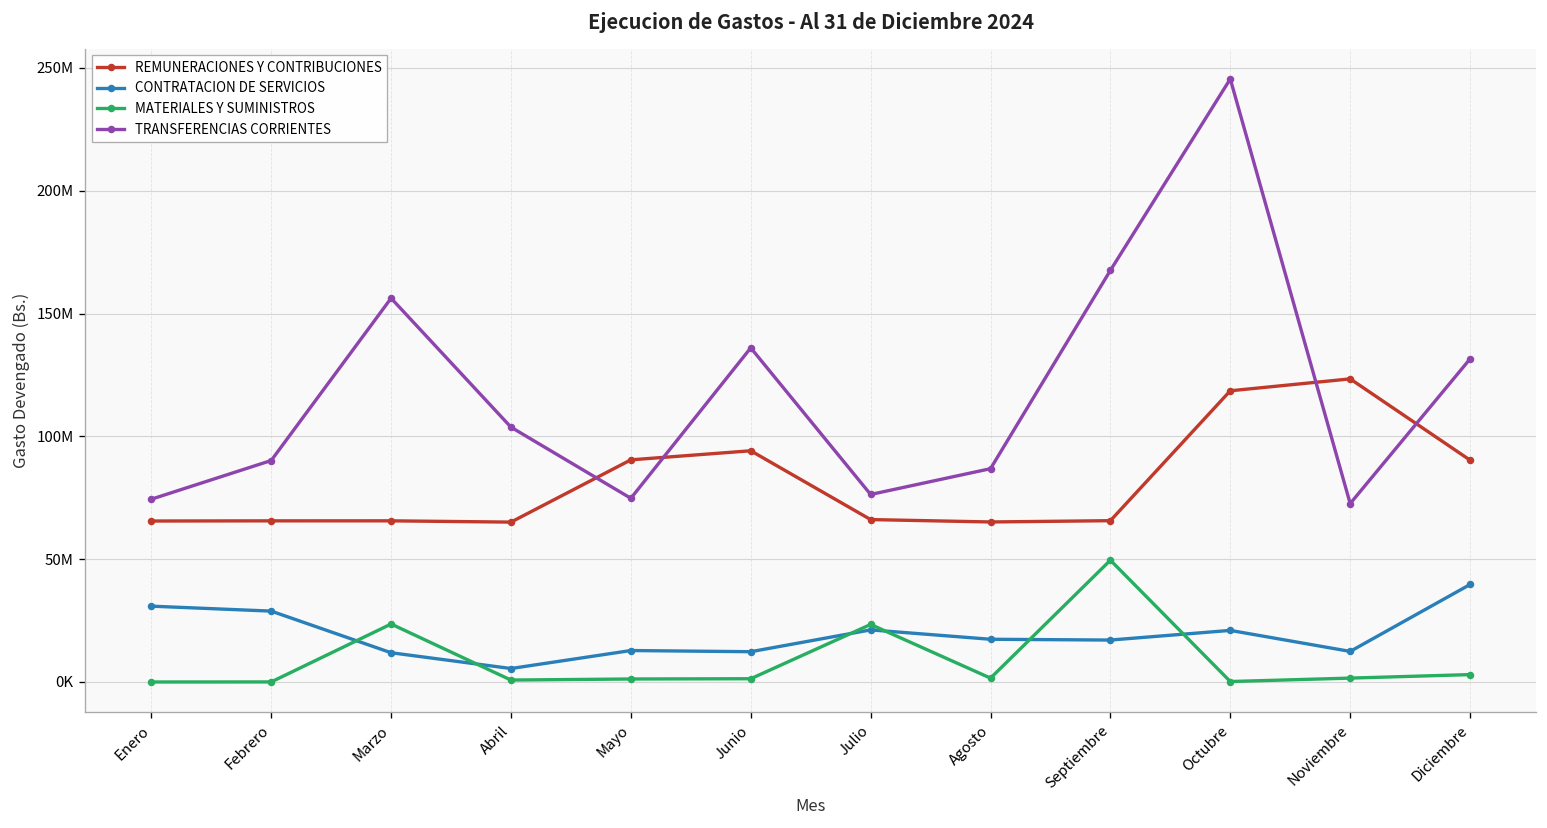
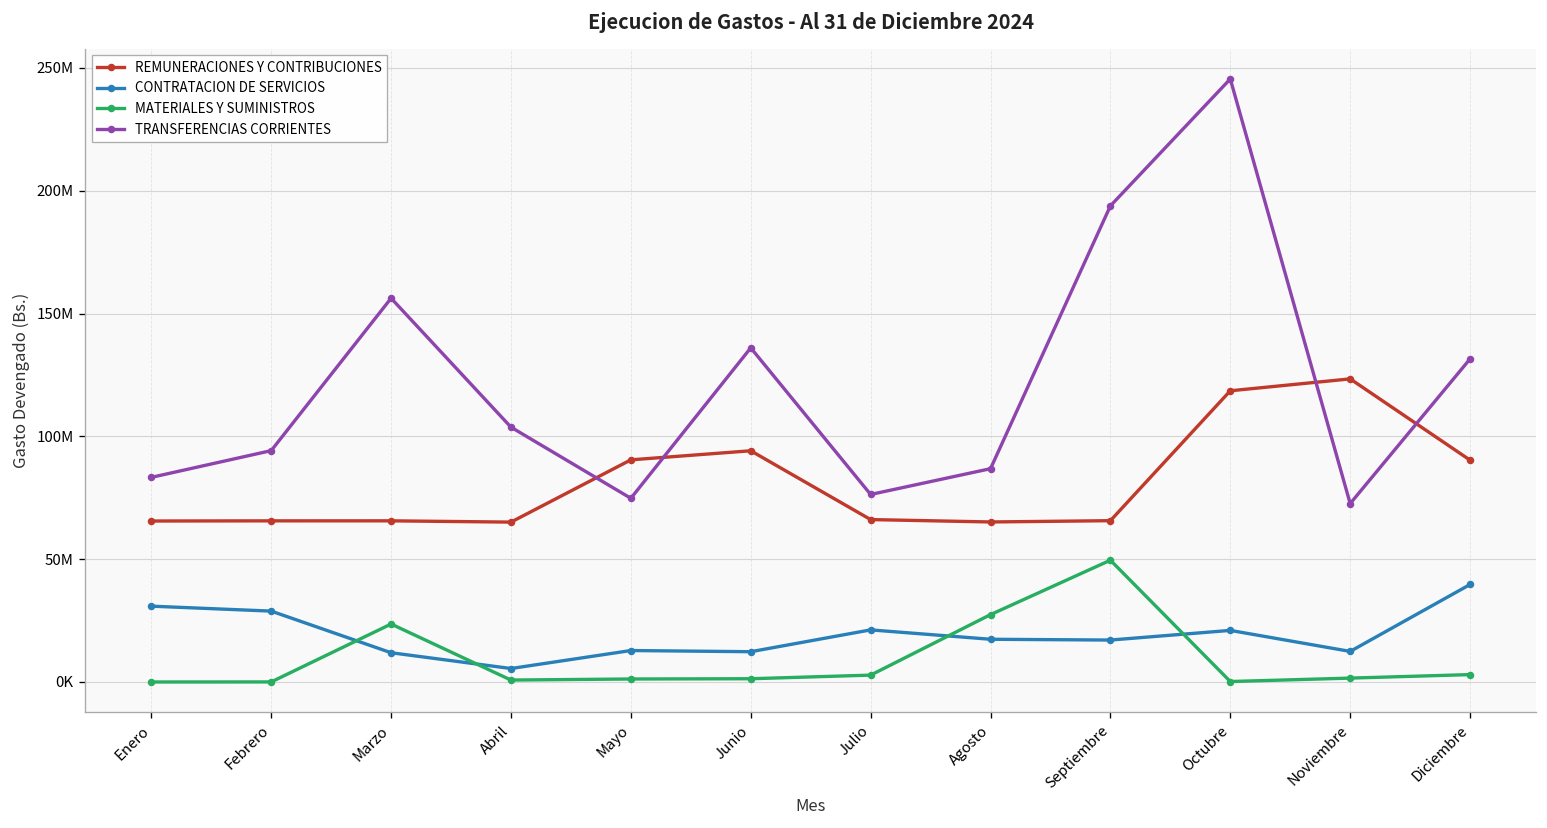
  {
    "REMUNERACIONES Y CONTRIBUCIONES": {
      "Enero": 66000000,
      "Febrero": 66000000,
      "Marzo": 66000000,
      "Abril": 65000000,
      "Mayo": 90000000,
      "Junio": 94000000,
      "Julio": 66000000,
      "Agosto": 65000000,
      "Septiembre": 66000000,
      "Octubre": 119000000,
      "Noviembre": 123000000,
      "Diciembre": 90000000
    },
    "CONTRATACION DE SERVICIOS": {
      "Enero": 31000000,
      "Febrero": 29000000,
      "Marzo": 12000000,
      "Abril": 5000000,
      "Mayo": 13000000,
      "Junio": 12000000,
      "Julio": 21000000,
      "Agosto": 17000000,
      "Septiembre": 17000000,
      "Octubre": 21000000,
      "Noviembre": 12000000,
      "Diciembre": 40000000
    },
    "MATERIALES Y SUMINISTROS": {
      "Enero": 0,
      "Febrero": 0,
      "Marzo": 24000000,
      "Abril": 1000000,
      "Mayo": 1000000,
      "Junio": 1000000,
-     "Julio": 23000000,
-     "Agosto": 2000000,
+     "Julio": 3000000,
+     "Agosto": 27000000,
      "Septiembre": 50000000,
      "Octubre": 0,
      "Noviembre": 2000000,
      "Diciembre": 3000000
    },
    "TRANSFERENCIAS CORRIENTES": {
-     "Enero": 74000000,
-     "Febrero": 90000000,
+     "Enero": 83000000,
+     "Febrero": 94000000,
      "Marzo": 156000000,
      "Abril": 104000000,
      "Mayo": 75000000,
      "Junio": 136000000,
      "Julio": 76000000,
      "Agosto": 87000000,
-     "Septiembre": 168000000,
+     "Septiembre": 194000000,
      "Octubre": 246000000,
      "Noviembre": 73000000,
      "Diciembre": 132000000
    }
  }
